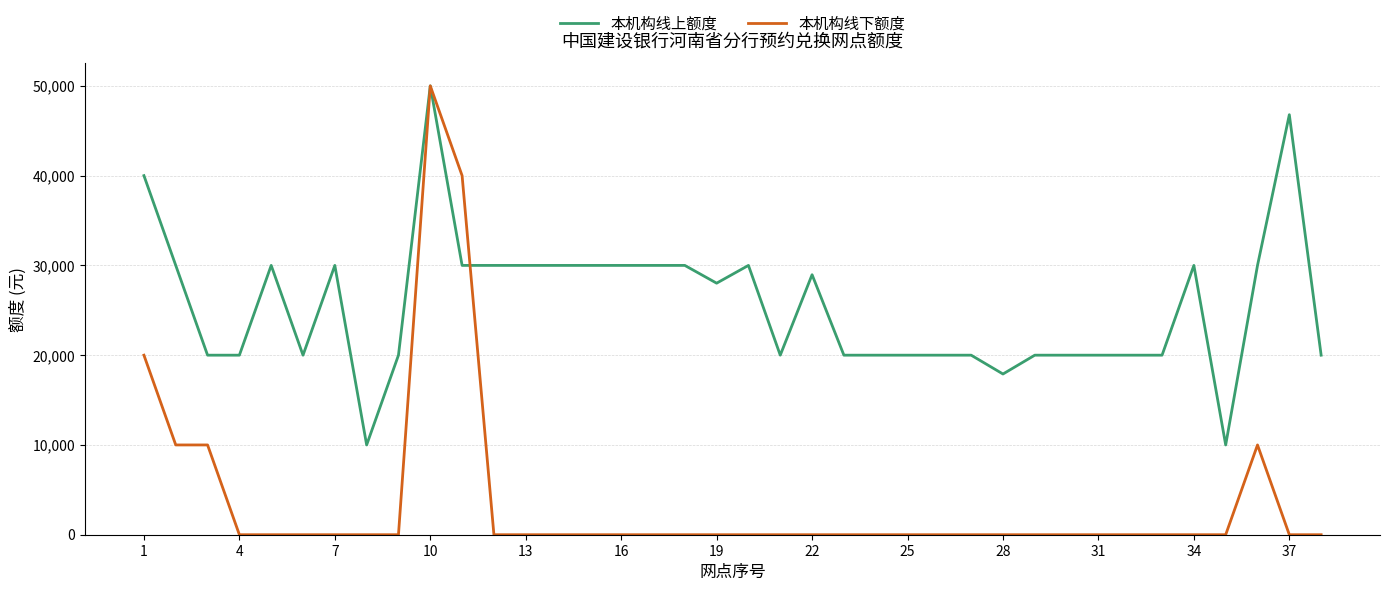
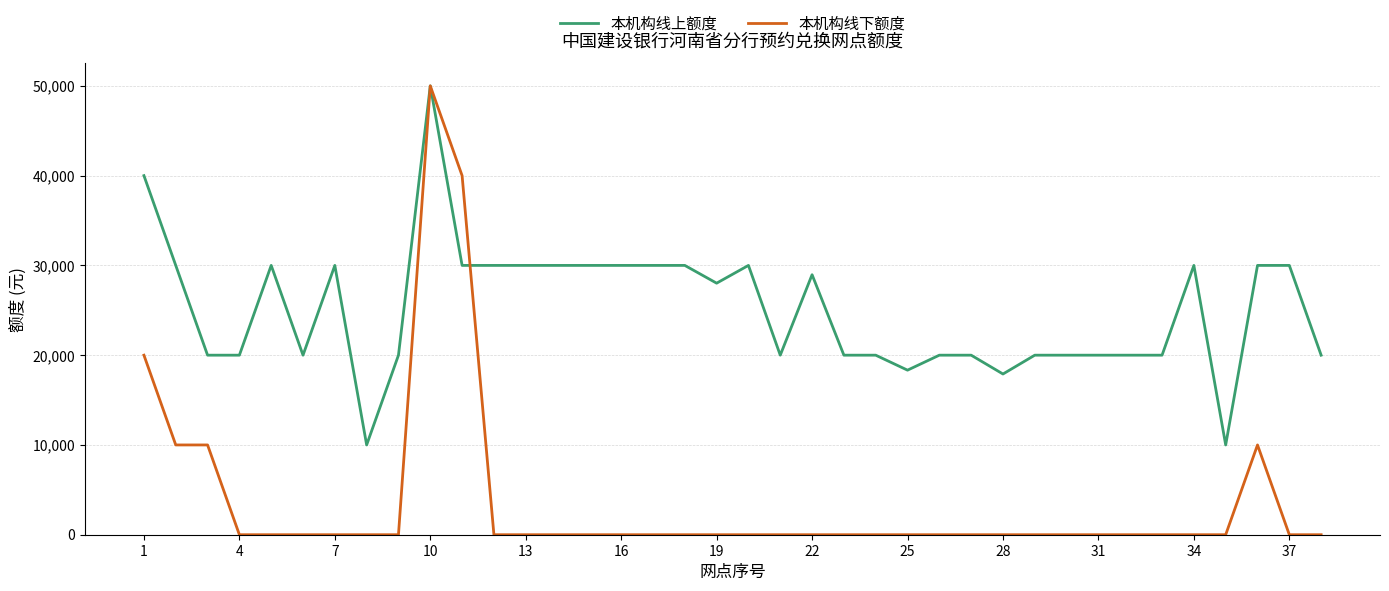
  {
    "本机构线上额度": {
      "1": "40,000",
      "4": "20,000",
      "7": "30,000",
      "13": "30,000",
      "16": "30,000",
      "19": "28,000",
      "22": "29,000",
-     "25": "20,000",
+     "25": "18,000",
      "28": "18,000",
      "31": "20,000",
      "34": "30,000",
-     "37": "47,000"
+     "37": "30,000"
    },
    "本机构线下额度": {
      "1": "20,000",
      "4": "0",
      "7": "0",
      "13": "0",
      "16": "0",
      "19": "0",
      "22": "0",
      "25": "0",
      "28": "0",
      "31": "0",
      "34": "0",
      "37": "0"
    }
  }
